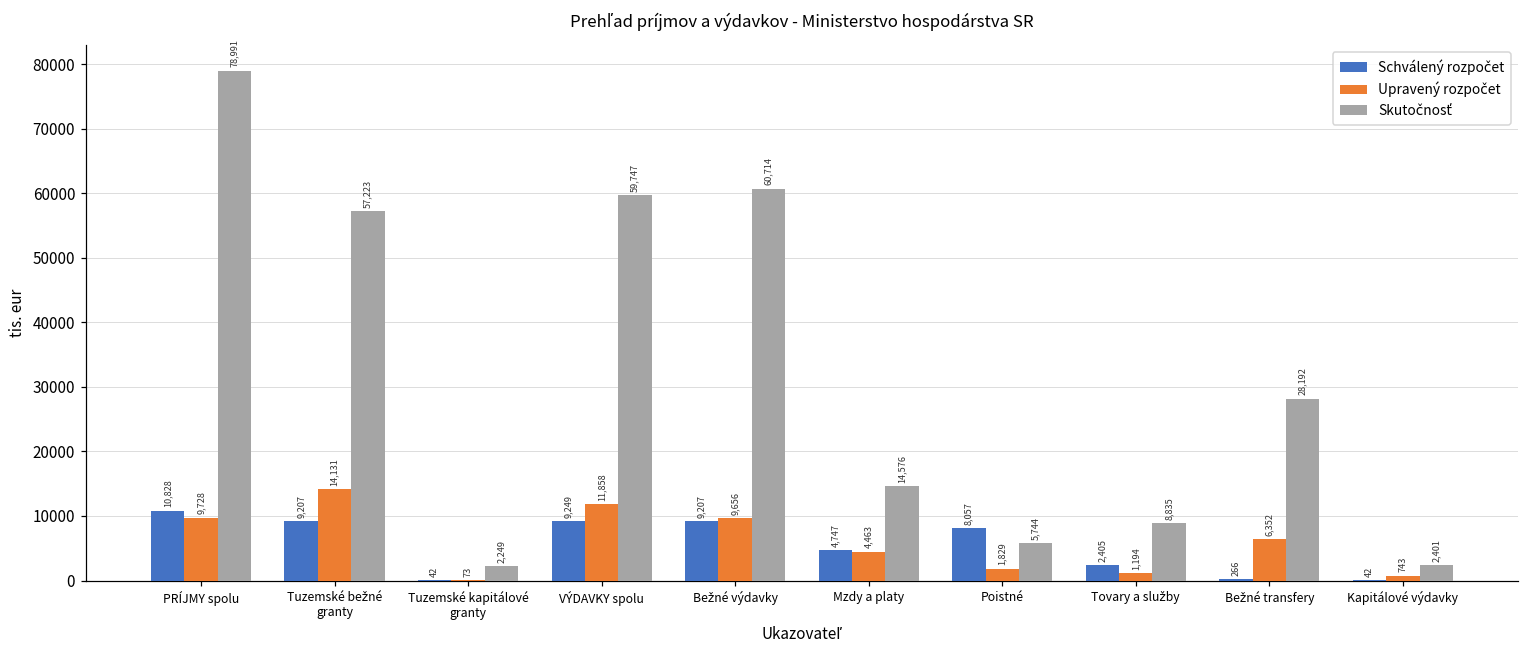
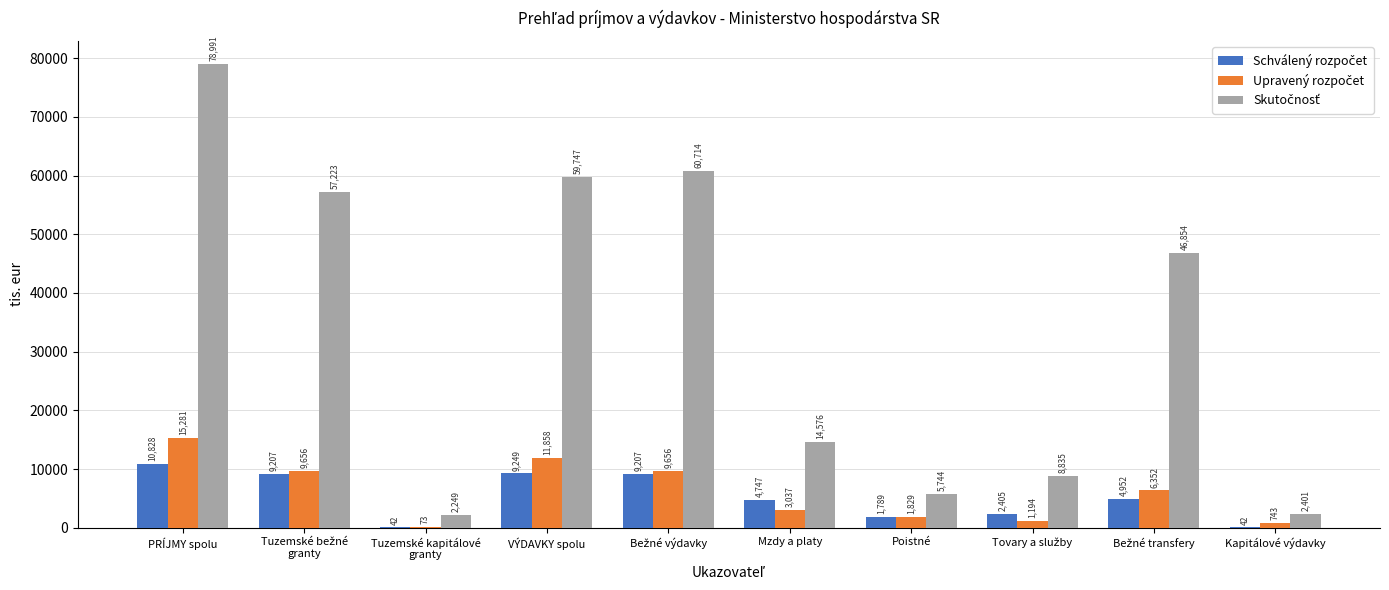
  {
    "Schválený rozpočet": {
      "PRÍJMY spolu": "10,828",
      "Tuzemské bežné granty": "9,207",
      "Tuzemské kapitálové granty": "42",
      "VÝDAVKY spolu": "9,249",
      "Bežné výdavky": "9,207",
      "Mzdy a platy": "4,747",
-     "Poistné": "8,057",
+     "Poistné": "1,789",
      "Tovary a služby": "2,405",
-     "Bežné transfery": "266",
+     "Bežné transfery": "4,952",
      "Kapitálové výdavky": "42"
    },
    "Upravený rozpočet": {
-     "PRÍJMY spolu": "9,728",
-     "Tuzemské bežné granty": "14,131",
+     "PRÍJMY spolu": "15,281",
+     "Tuzemské bežné granty": "9,656",
      "Tuzemské kapitálové granty": "73",
      "VÝDAVKY spolu": "11,858",
      "Bežné výdavky": "9,656",
-     "Mzdy a platy": "4,463",
+     "Mzdy a platy": "3,037",
      "Poistné": "1,829",
      "Tovary a služby": "1,194",
      "Bežné transfery": "6,352",
      "Kapitálové výdavky": "743"
    },
    "Skutočnosť": {
      "PRÍJMY spolu": "78,991",
      "Tuzemské bežné granty": "57,223",
      "Tuzemské kapitálové granty": "2,249",
      "VÝDAVKY spolu": "59,747",
      "Bežné výdavky": "60,714",
      "Mzdy a platy": "14,576",
      "Poistné": "5,744",
      "Tovary a služby": "8,835",
-     "Bežné transfery": "28,192",
+     "Bežné transfery": "46,854",
      "Kapitálové výdavky": "2,401"
    }
  }
